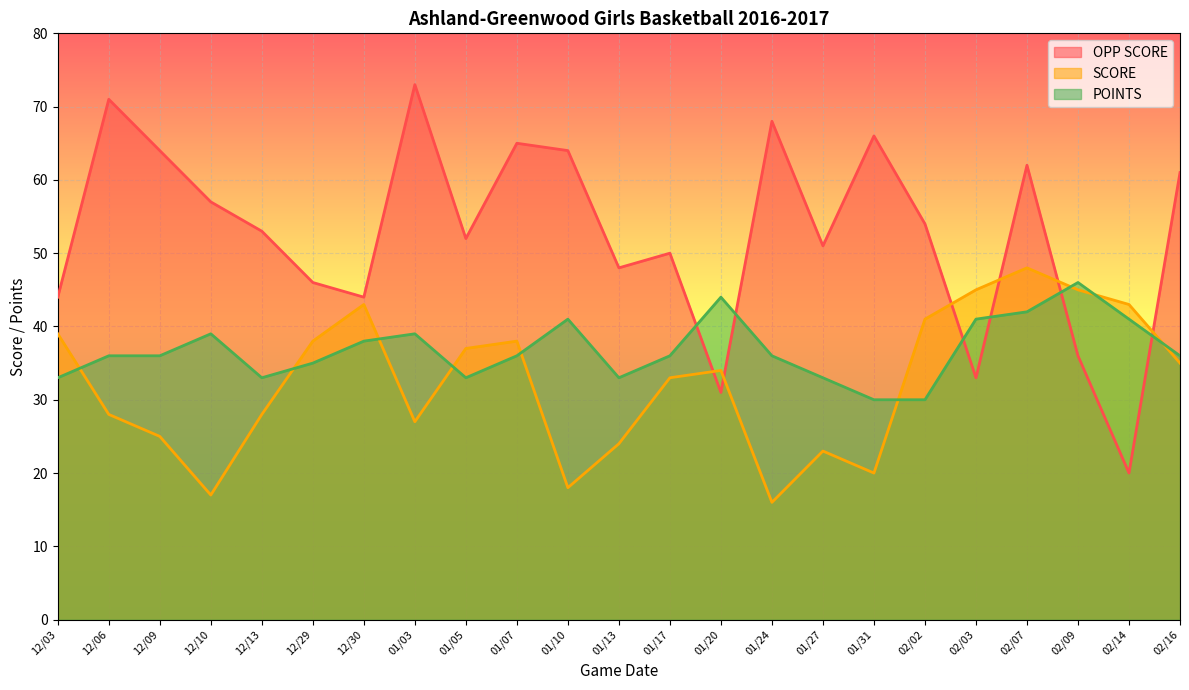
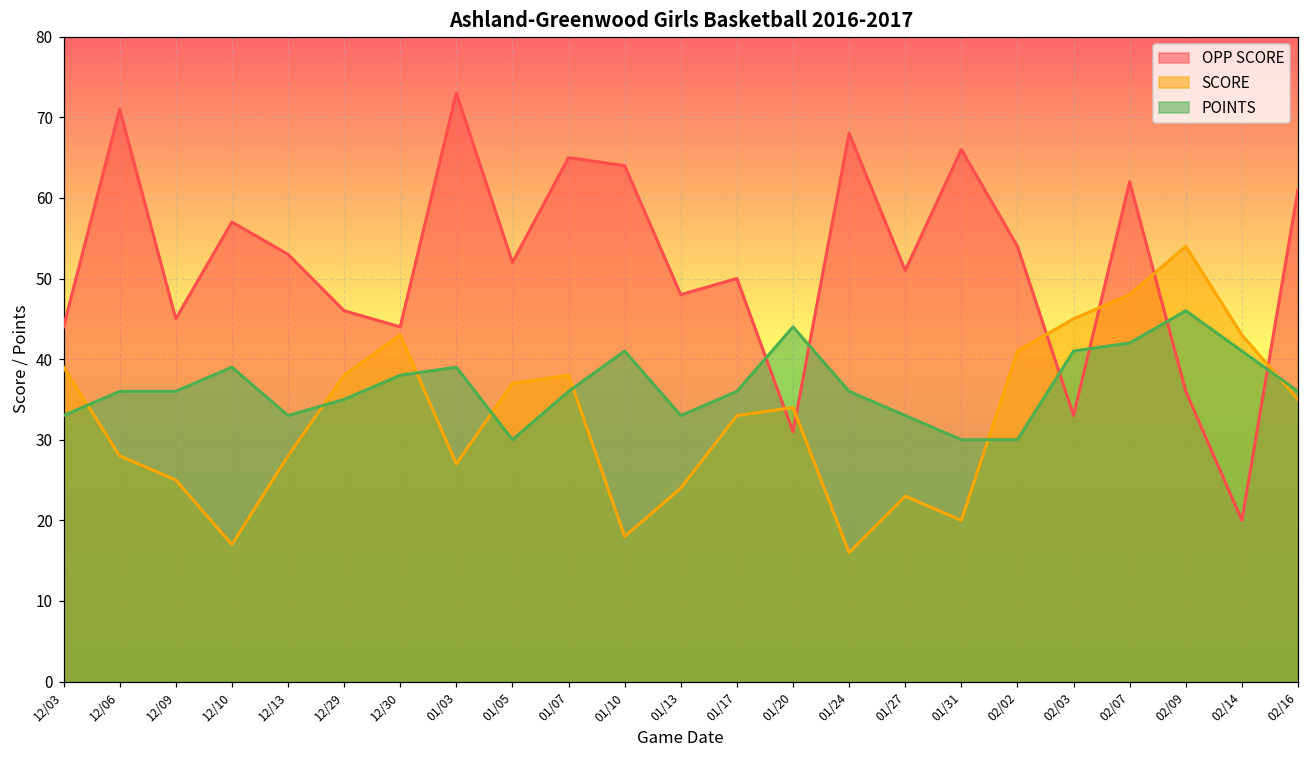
  {
    "OPP SCORE": {
      "12/03": 44,
      "12/06": 71,
-     "12/09": 64,
+     "12/09": 45,
      "12/10": 57,
      "12/13": 53,
      "12/29": 46,
      "12/30": 44,
      "01/03": 73,
      "01/05": 52,
      "01/07": 65,
      "01/10": 64,
      "01/13": 48,
      "01/17": 50,
      "01/20": 31,
      "01/24": 68,
      "01/27": 51,
      "01/31": 66,
      "02/02": 54,
      "02/03": 33,
      "02/07": 62,
      "02/09": 36,
      "02/14": 20,
      "02/16": 61
    },
    "SCORE": {
      "12/03": 39,
      "12/06": 28,
      "12/09": 25,
      "12/10": 17,
      "12/13": 28,
      "12/29": 38,
      "12/30": 43,
      "01/03": 27,
      "01/05": 37,
      "01/07": 38,
      "01/10": 18,
      "01/13": 24,
      "01/17": 33,
      "01/20": 34,
      "01/24": 16,
      "01/27": 23,
      "01/31": 20,
      "02/02": 41,
      "02/03": 45,
      "02/07": 48,
-     "02/09": 45,
+     "02/09": 54,
      "02/14": 43,
      "02/16": 35
    },
    "POINTS": {
      "12/03": 33,
      "12/06": 36,
      "12/09": 36,
      "12/10": 39,
      "12/13": 33,
      "12/29": 35,
      "12/30": 38,
      "01/03": 39,
-     "01/05": 33,
+     "01/05": 30,
      "01/07": 36,
      "01/10": 41,
      "01/13": 33,
      "01/17": 36,
      "01/20": 44,
      "01/24": 36,
      "01/27": 33,
      "01/31": 30,
      "02/02": 30,
      "02/03": 41,
      "02/07": 42,
      "02/09": 46,
      "02/14": 41,
      "02/16": 36
    }
  }
